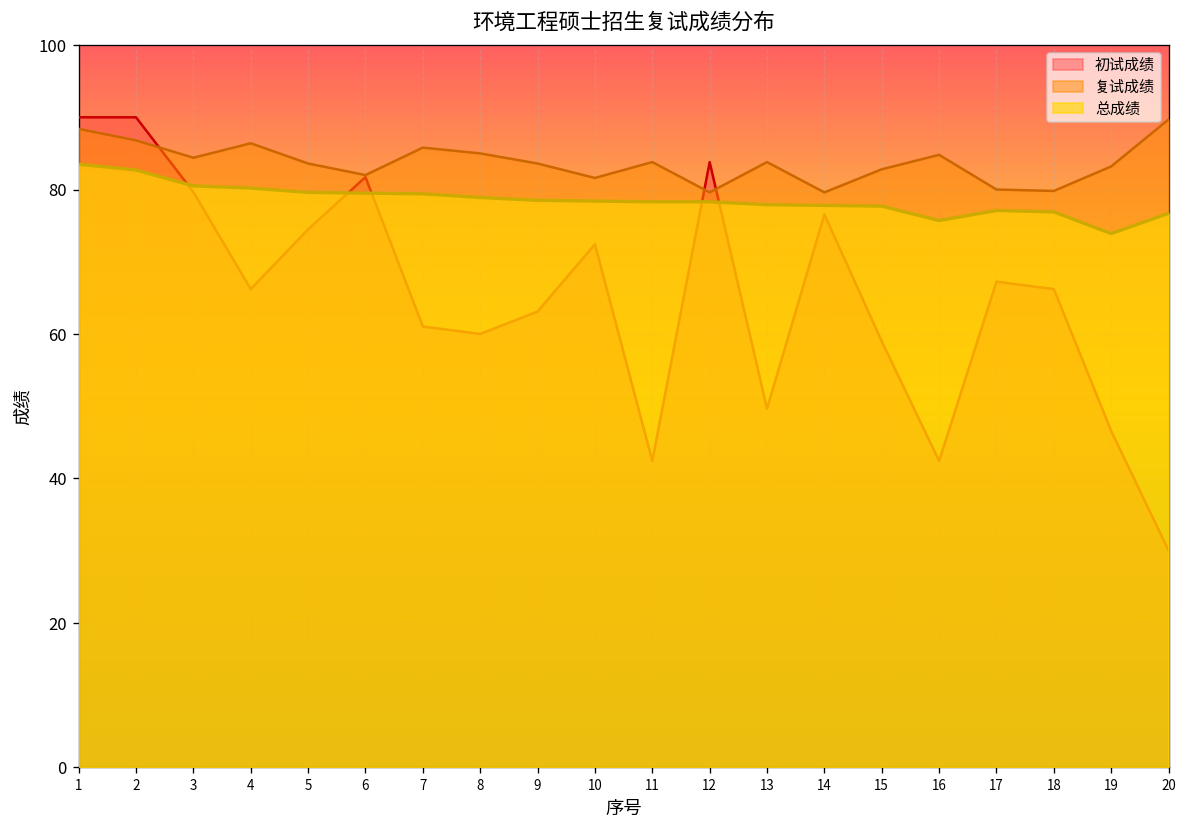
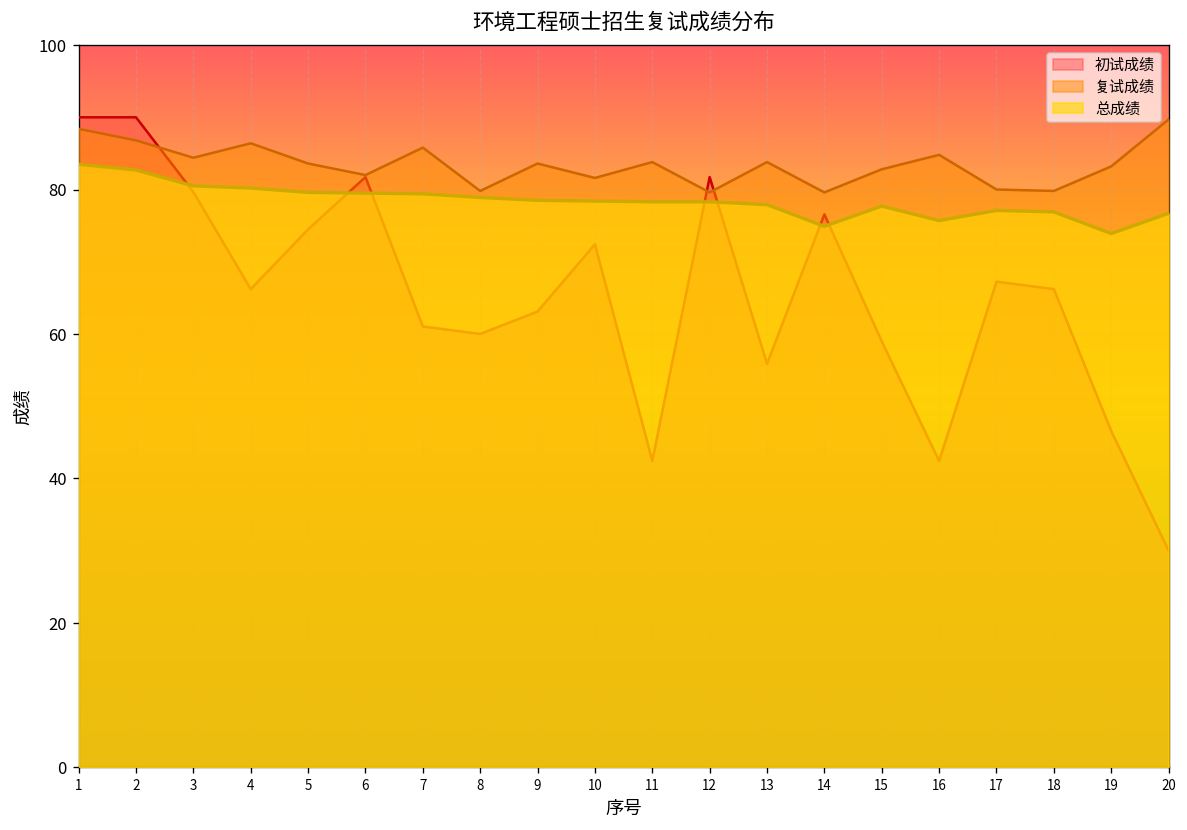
  {
    "初试成绩": {
      "1": 90,
      "2": 90,
      "3": 80,
      "4": 66,
      "5": 74,
      "7": 61,
      "8": 60,
      "9": 63,
      "10": 72,
      "11": 42,
-     "12": 84,
-     "13": 50,
+     "12": 82,
+     "13": 56,
      "14": 77,
      "15": 59,
      "16": 42,
      "17": 67,
      "18": 66,
      "19": 47,
      "20": 30
    },
    "复试成绩": {
      "1": 88,
      "2": 87,
      "3": 84,
      "4": 86,
      "5": 84,
      "7": 86,
-     "8": 85,
+     "8": 80,
      "9": 84,
      "10": 82,
      "11": 84,
      "12": 80,
      "13": 84,
      "14": 80,
      "15": 83,
      "16": 85,
      "17": 80,
      "18": 80,
      "19": 83,
      "20": 90
    },
    "总成绩": {
      "1": 84,
      "2": 83,
      "3": 81,
      "4": 80,
      "5": 80,
      "6": 80,
      "7": 79,
      "8": 79,
      "9": 79,
      "10": 78,
      "11": 78,
      "12": 78,
      "13": 78,
-     "14": 78,
+     "14": 75,
      "15": 78,
      "16": 76,
      "17": 77,
      "18": 77,
      "19": 74,
      "20": 77
    }
  }
